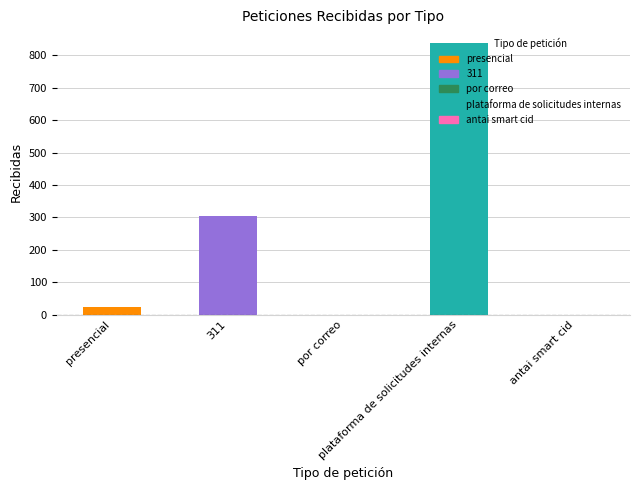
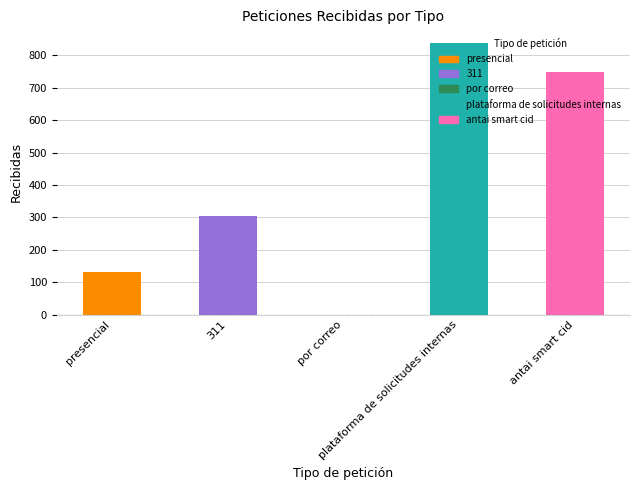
  {
-   "presencial": 30,
+   "presencial": 130,
    "311": 310,
    "por correo": 0,
    "plataforma de solicitudes internas": 840,
-   "antai smart cid": 0
+   "antai smart cid": 750
  }
